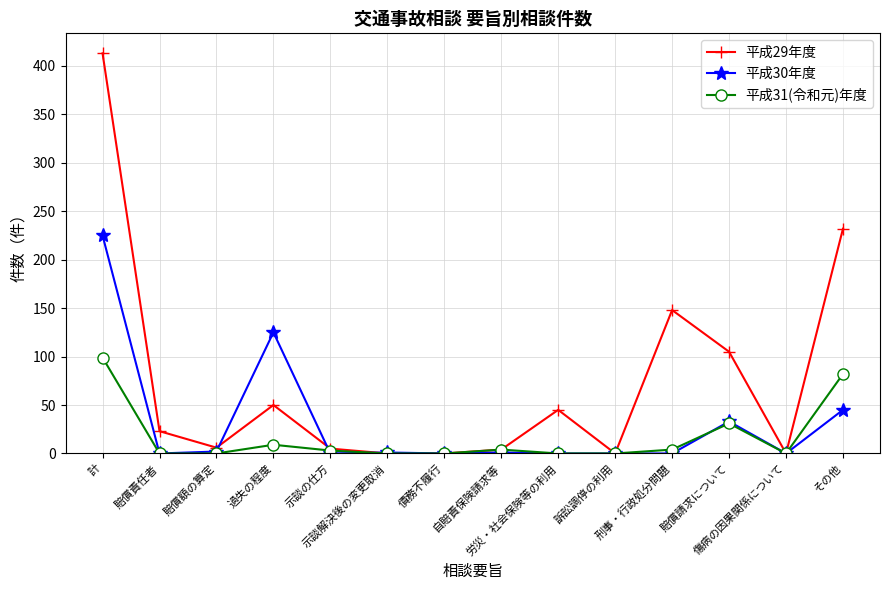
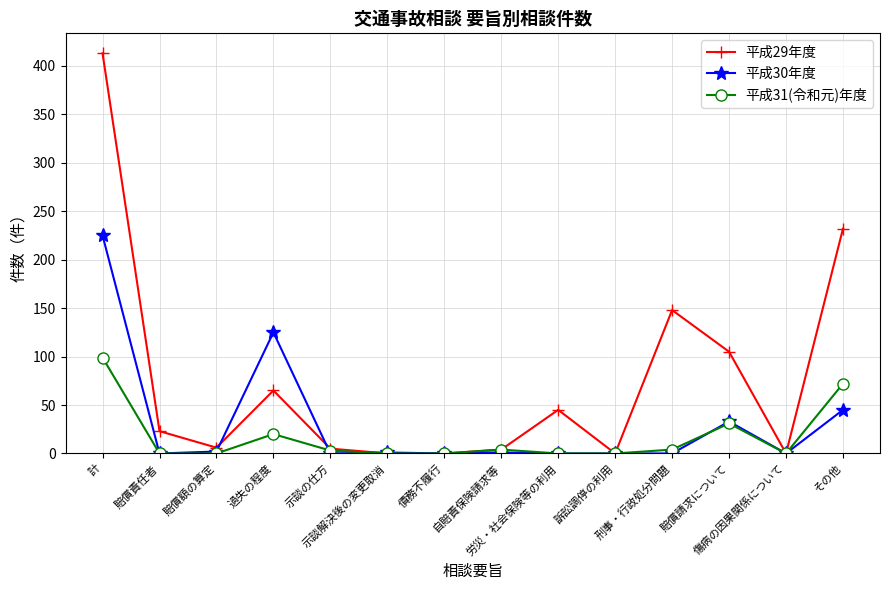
  {
    "平成29年度": {
      "計": 410,
      "賠償責任者": 20,
      "賠償額の算定": 10,
-     "過失の程度": 50,
+     "過失の程度": 70,
      "労災・社会保険等の利用": 50,
      "刑事・行政処分問題": 150,
      "賠償請求について": 110,
      "その他": 230
    },
    "平成30年度": {
      "計": 230,
      "過失の程度": 130,
      "示談の仕方": 0,
      "自賠責保険請求等": 0,
      "刑事・行政処分問題": 0,
      "その他": 50
    },
    "平成31(令和元)年度": {
      "計": 100,
-     "過失の程度": 10,
+     "過失の程度": 20,
      "刑事・行政処分問題": 0,
-     "その他": 80
+     "その他": 70
    }
  }
